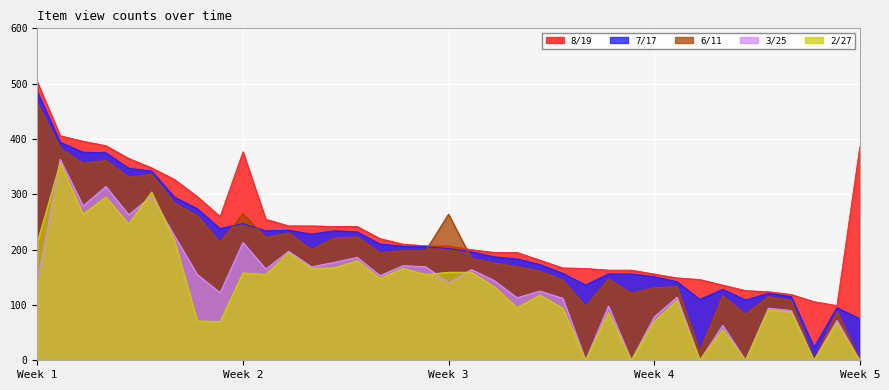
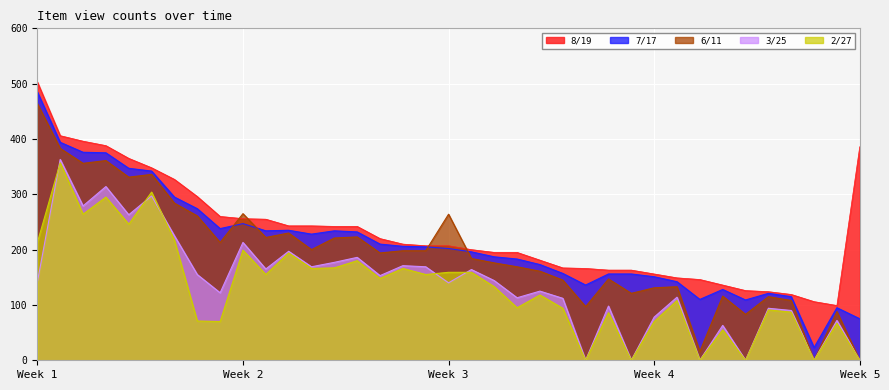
  {
    "8/19": {
      "Week 1": 500,
-     "Week 2": 380,
+     "Week 2": 260,
      "Week 3": 210,
      "Week 4": 160,
      "Week 5": 390
    },
    "7/17": {
      "Week 1": 490,
      "Week 2": 250,
      "Week 3": 200,
      "Week 4": 150,
      "Week 5": 80
    },
    "6/11": {
      "Week 1": 460,
      "Week 2": 270,
      "Week 3": 260,
      "Week 4": 130
    },
    "3/25": {
      "Week 1": 140,
      "Week 2": 210,
      "Week 3": 140,
      "Week 4": 80
    },
    "2/27": {
      "Week 1": 210,
-     "Week 2": 160,
+     "Week 2": 200,
      "Week 3": 160,
      "Week 4": 70
    }
  }
